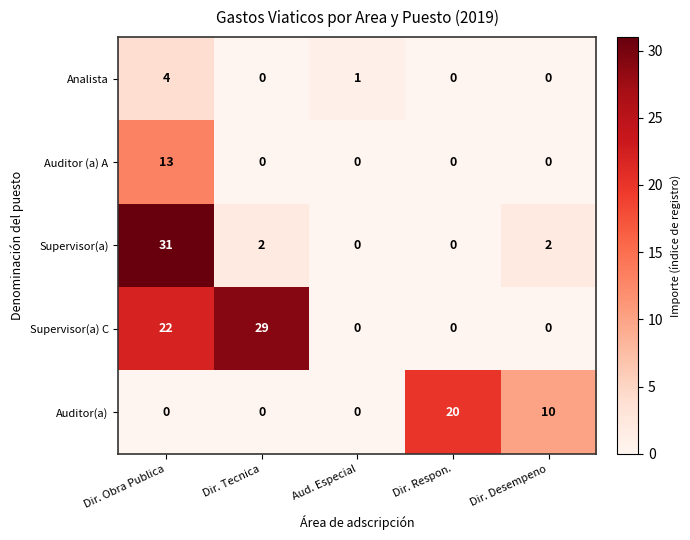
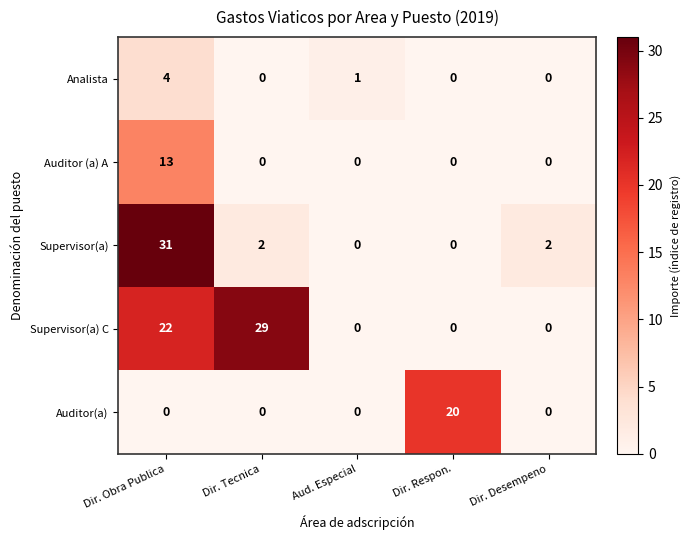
  {
    "Analista": {
      "Dir. Obra Publica": 4,
      "Dir. Tecnica": 0,
      "Aud. Especial": 1,
      "Dir. Respon.": 0,
      "Dir. Desempeno": 0
    },
    "Auditor (a) A": {
      "Dir. Obra Publica": 13,
      "Dir. Tecnica": 0,
      "Aud. Especial": 0,
      "Dir. Respon.": 0,
      "Dir. Desempeno": 0
    },
    "Supervisor(a)": {
      "Dir. Obra Publica": 31,
      "Dir. Tecnica": 2,
      "Aud. Especial": 0,
      "Dir. Respon.": 0,
      "Dir. Desempeno": 2
    },
    "Supervisor(a) C": {
      "Dir. Obra Publica": 22,
      "Dir. Tecnica": 29,
      "Aud. Especial": 0,
      "Dir. Respon.": 0,
      "Dir. Desempeno": 0
    },
    "Auditor(a)": {
      "Dir. Obra Publica": 0,
      "Dir. Tecnica": 0,
      "Aud. Especial": 0,
      "Dir. Respon.": 20,
-     "Dir. Desempeno": 10
+     "Dir. Desempeno": 0
    }
  }
